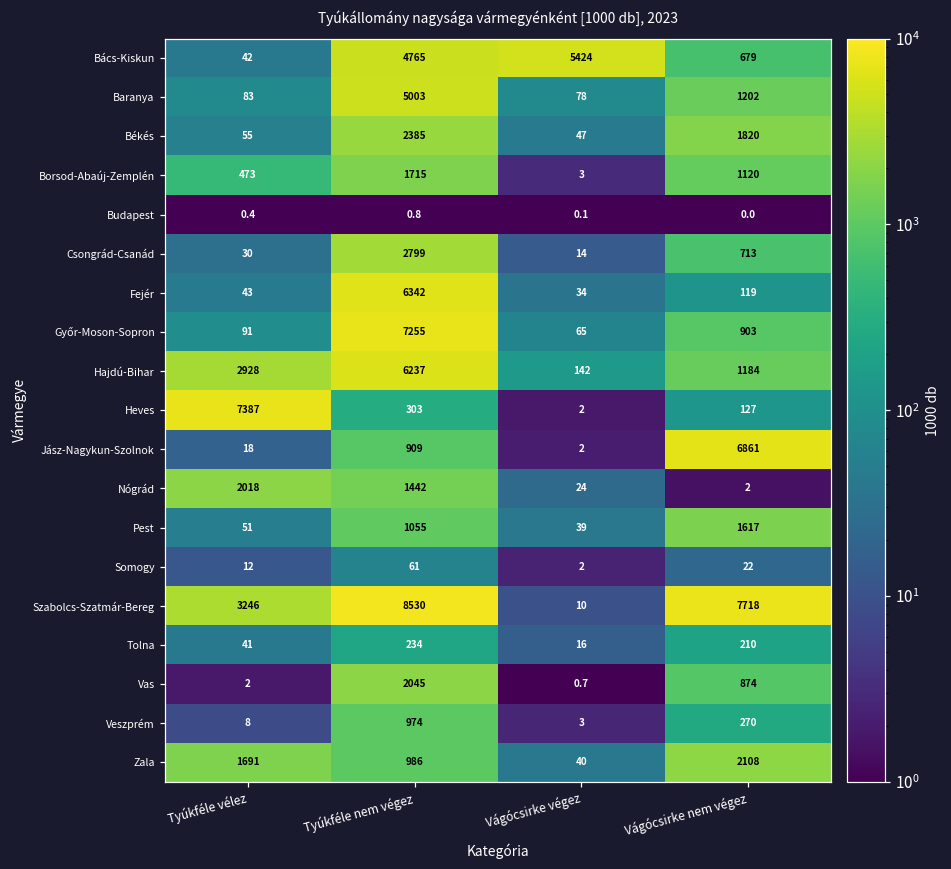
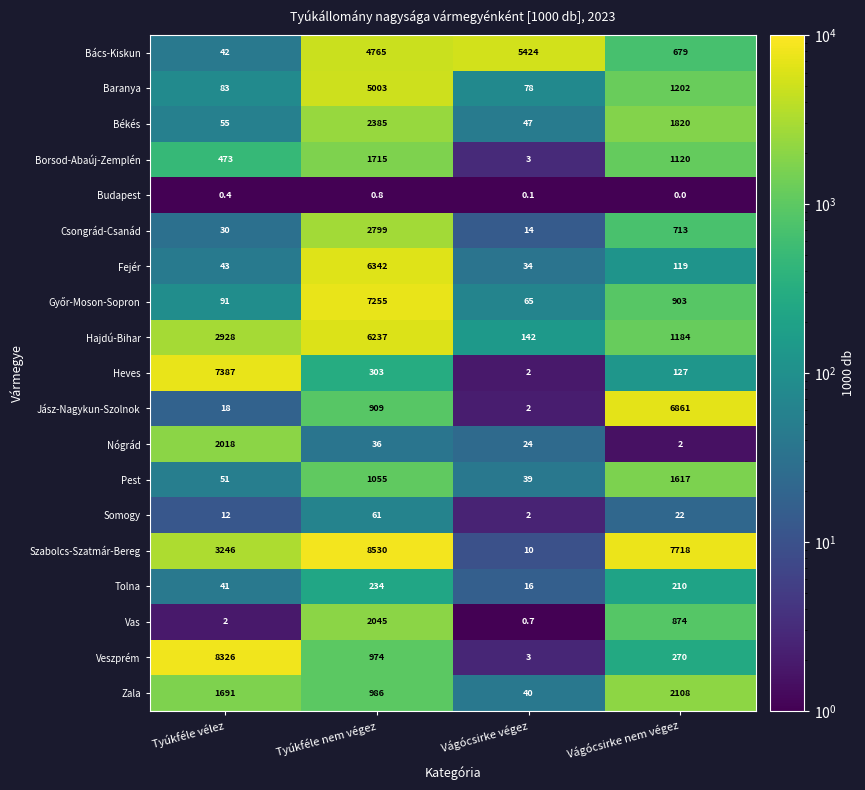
  {
    "Bács-Kiskun": {
      "Tyúkféle vélez": 42,
      "Tyúkféle nem végez": 4765,
      "Vágócsirke végez": 5424,
      "Vágócsirke nem végez": 679
    },
    "Baranya": {
      "Tyúkféle vélez": 83,
      "Tyúkféle nem végez": 5003,
      "Vágócsirke végez": 78,
      "Vágócsirke nem végez": 1202
    },
    "Békés": {
      "Tyúkféle vélez": 55,
      "Tyúkféle nem végez": 2385,
      "Vágócsirke végez": 47,
      "Vágócsirke nem végez": 1820
    },
    "Borsod-Abaúj-Zemplén": {
      "Tyúkféle vélez": 473,
      "Tyúkféle nem végez": 1715,
      "Vágócsirke végez": 3,
      "Vágócsirke nem végez": 1120
    },
    "Budapest": {
      "Tyúkféle vélez": 0.4,
      "Tyúkféle nem végez": 0.8,
      "Vágócsirke végez": 0.1,
      "Vágócsirke nem végez": 0.0
    },
    "Csongrád-Csanád": {
      "Tyúkféle vélez": 30,
      "Tyúkféle nem végez": 2799,
      "Vágócsirke végez": 14,
      "Vágócsirke nem végez": 713
    },
    "Fejér": {
      "Tyúkféle vélez": 43,
      "Tyúkféle nem végez": 6342,
      "Vágócsirke végez": 34,
      "Vágócsirke nem végez": 119
    },
    "Győr-Moson-Sopron": {
      "Tyúkféle vélez": 91,
      "Tyúkféle nem végez": 7255,
      "Vágócsirke végez": 65,
      "Vágócsirke nem végez": 903
    },
    "Hajdú-Bihar": {
      "Tyúkféle vélez": 2928,
      "Tyúkféle nem végez": 6237,
      "Vágócsirke végez": 142,
      "Vágócsirke nem végez": 1184
    },
    "Heves": {
      "Tyúkféle vélez": 7387,
      "Tyúkféle nem végez": 303,
      "Vágócsirke végez": 2,
      "Vágócsirke nem végez": 127
    },
    "Jász-Nagykun-Szolnok": {
      "Tyúkféle vélez": 18,
      "Tyúkféle nem végez": 909,
      "Vágócsirke végez": 2,
      "Vágócsirke nem végez": 6861
    },
    "Nógrád": {
      "Tyúkféle vélez": 2018,
-     "Tyúkféle nem végez": 1442,
+     "Tyúkféle nem végez": 36,
      "Vágócsirke végez": 24,
      "Vágócsirke nem végez": 2
    },
    "Pest": {
      "Tyúkféle vélez": 51,
      "Tyúkféle nem végez": 1055,
      "Vágócsirke végez": 39,
      "Vágócsirke nem végez": 1617
    },
    "Somogy": {
      "Tyúkféle vélez": 12,
      "Tyúkféle nem végez": 61,
      "Vágócsirke végez": 2,
      "Vágócsirke nem végez": 22
    },
    "Szabolcs-Szatmár-Bereg": {
      "Tyúkféle vélez": 3246,
      "Tyúkféle nem végez": 8530,
      "Vágócsirke végez": 10,
      "Vágócsirke nem végez": 7718
    },
    "Tolna": {
      "Tyúkféle vélez": 41,
      "Tyúkféle nem végez": 234,
      "Vágócsirke végez": 16,
      "Vágócsirke nem végez": 210
    },
    "Vas": {
      "Tyúkféle vélez": 2,
      "Tyúkféle nem végez": 2045,
      "Vágócsirke végez": 0.7,
      "Vágócsirke nem végez": 874
    },
    "Veszprém": {
-     "Tyúkféle vélez": 8,
+     "Tyúkféle vélez": 8326,
      "Tyúkféle nem végez": 974,
      "Vágócsirke végez": 3,
      "Vágócsirke nem végez": 270
    },
    "Zala": {
      "Tyúkféle vélez": 1691,
      "Tyúkféle nem végez": 986,
      "Vágócsirke végez": 40,
      "Vágócsirke nem végez": 2108
    }
  }
